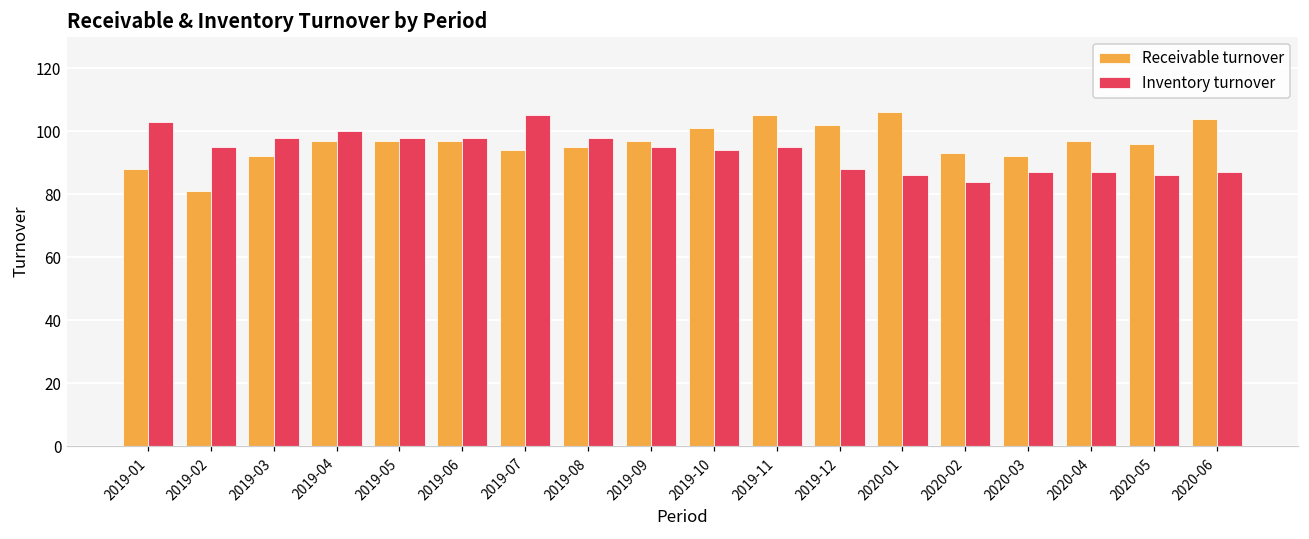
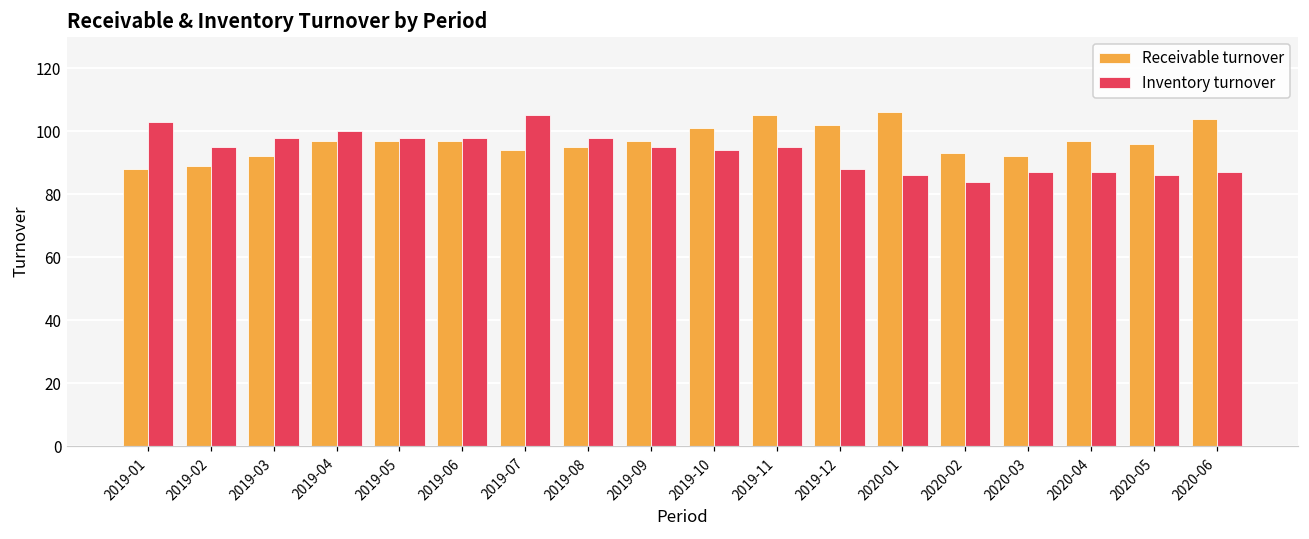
  {
    "Receivable turnover": {
      "2019-01": 88,
-     "2019-02": 81,
+     "2019-02": 89,
      "2019-03": 92,
      "2019-04": 97,
      "2019-05": 97,
      "2019-06": 97,
      "2019-07": 94,
      "2019-08": 95,
      "2019-09": 97,
      "2019-10": 101,
      "2019-11": 105,
      "2019-12": 102,
      "2020-01": 106,
      "2020-02": 93,
      "2020-03": 92,
      "2020-04": 97,
      "2020-05": 96,
      "2020-06": 104
    },
    "Inventory turnover": {
      "2019-01": 103,
      "2019-02": 95,
      "2019-03": 98,
      "2019-04": 100,
      "2019-05": 98,
      "2019-06": 98,
      "2019-07": 105,
      "2019-08": 98,
      "2019-09": 95,
      "2019-10": 94,
      "2019-11": 95,
      "2019-12": 88,
      "2020-01": 86,
      "2020-02": 84,
      "2020-03": 87,
      "2020-04": 87,
      "2020-05": 86,
      "2020-06": 87
    }
  }
